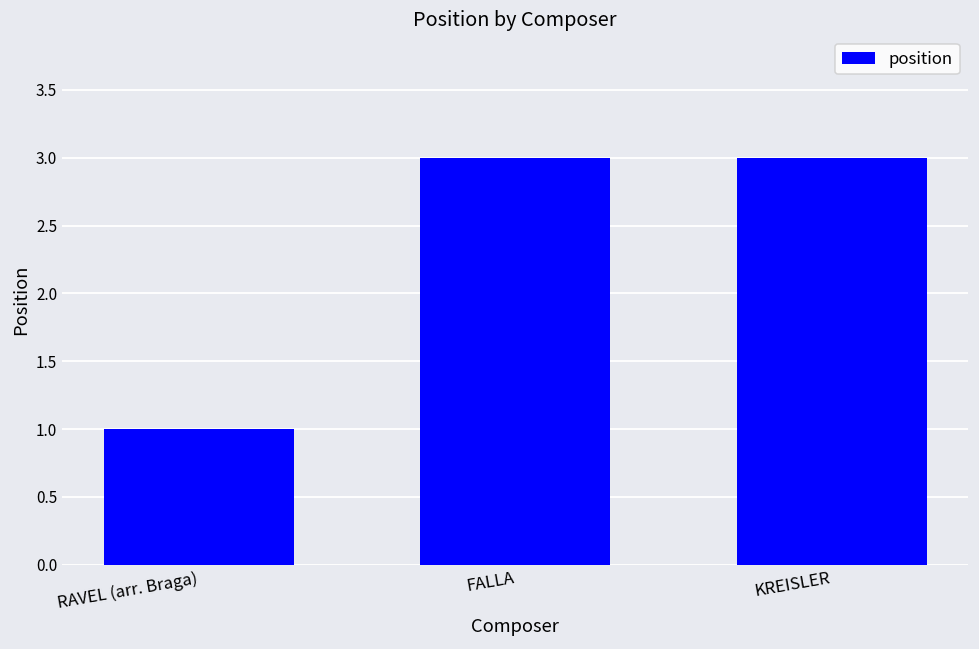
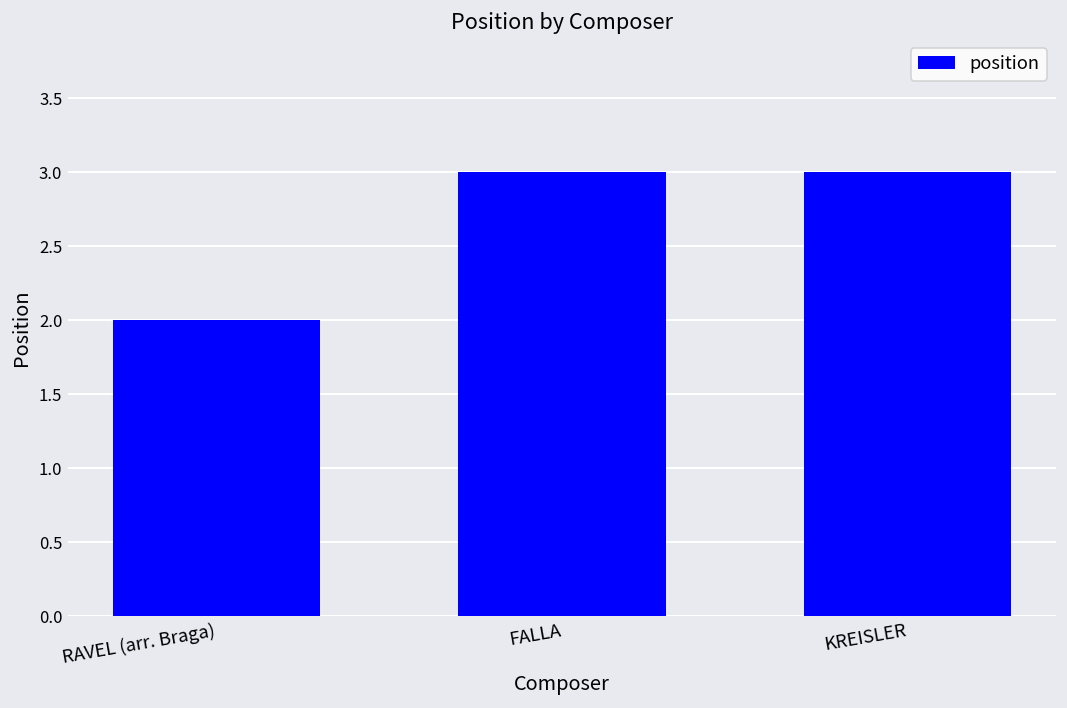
  {
-   "RAVEL (arr. Braga)": 1,
+   "RAVEL (arr. Braga)": 2,
    "FALLA": 3,
    "KREISLER": 3
  }
